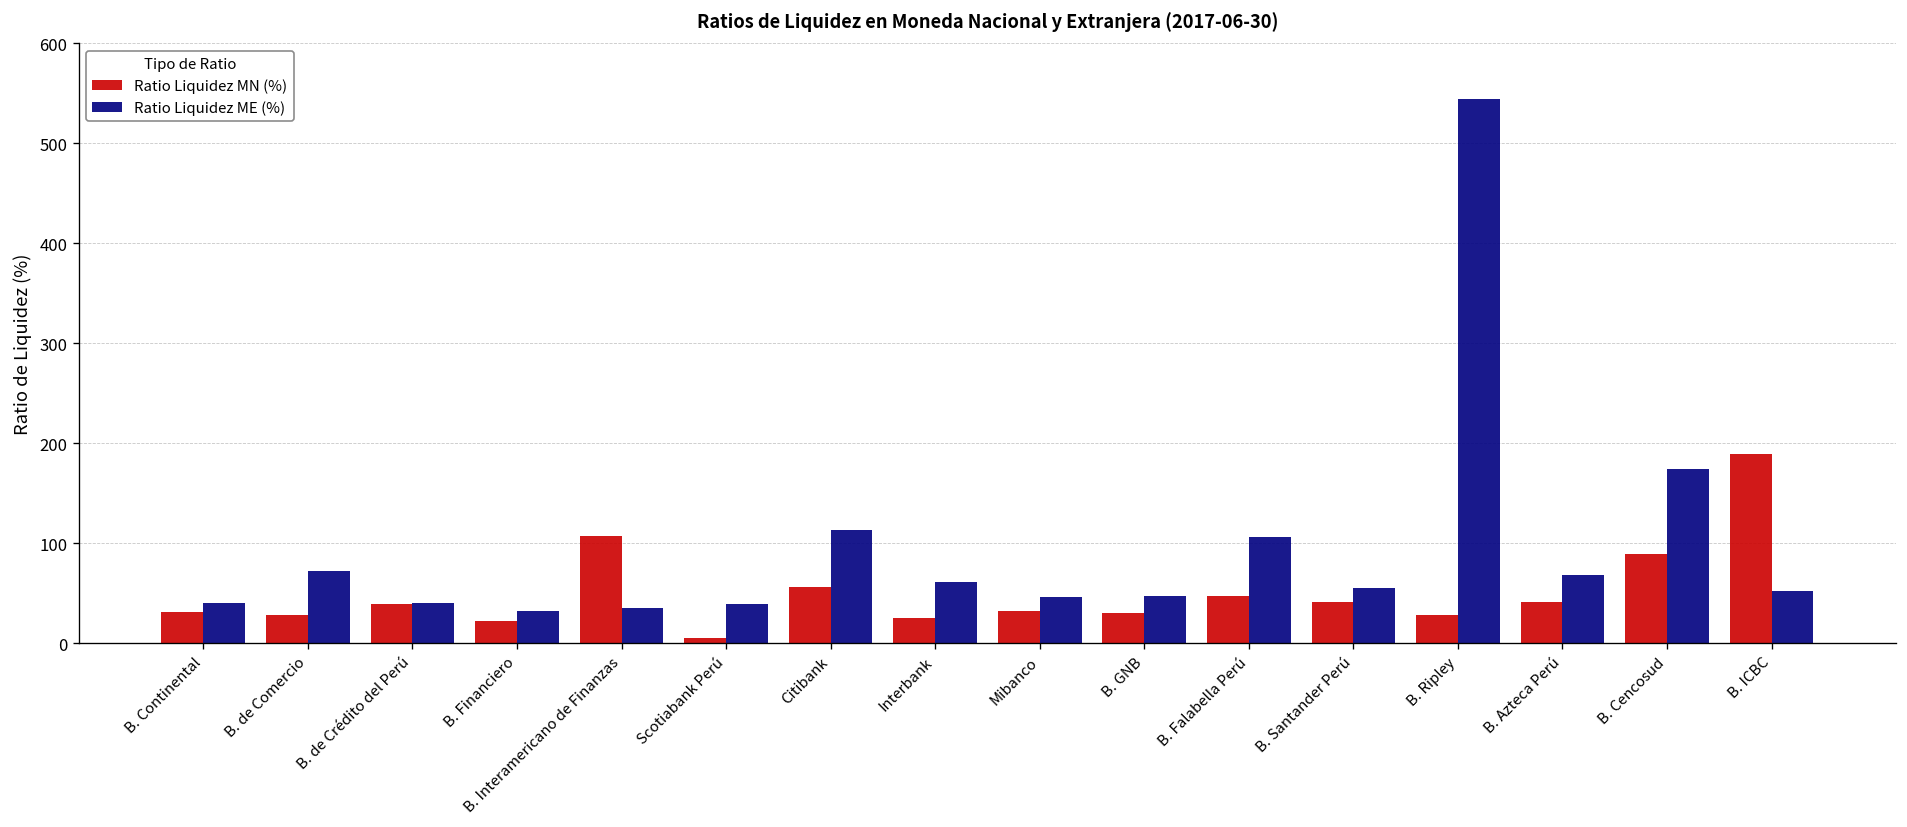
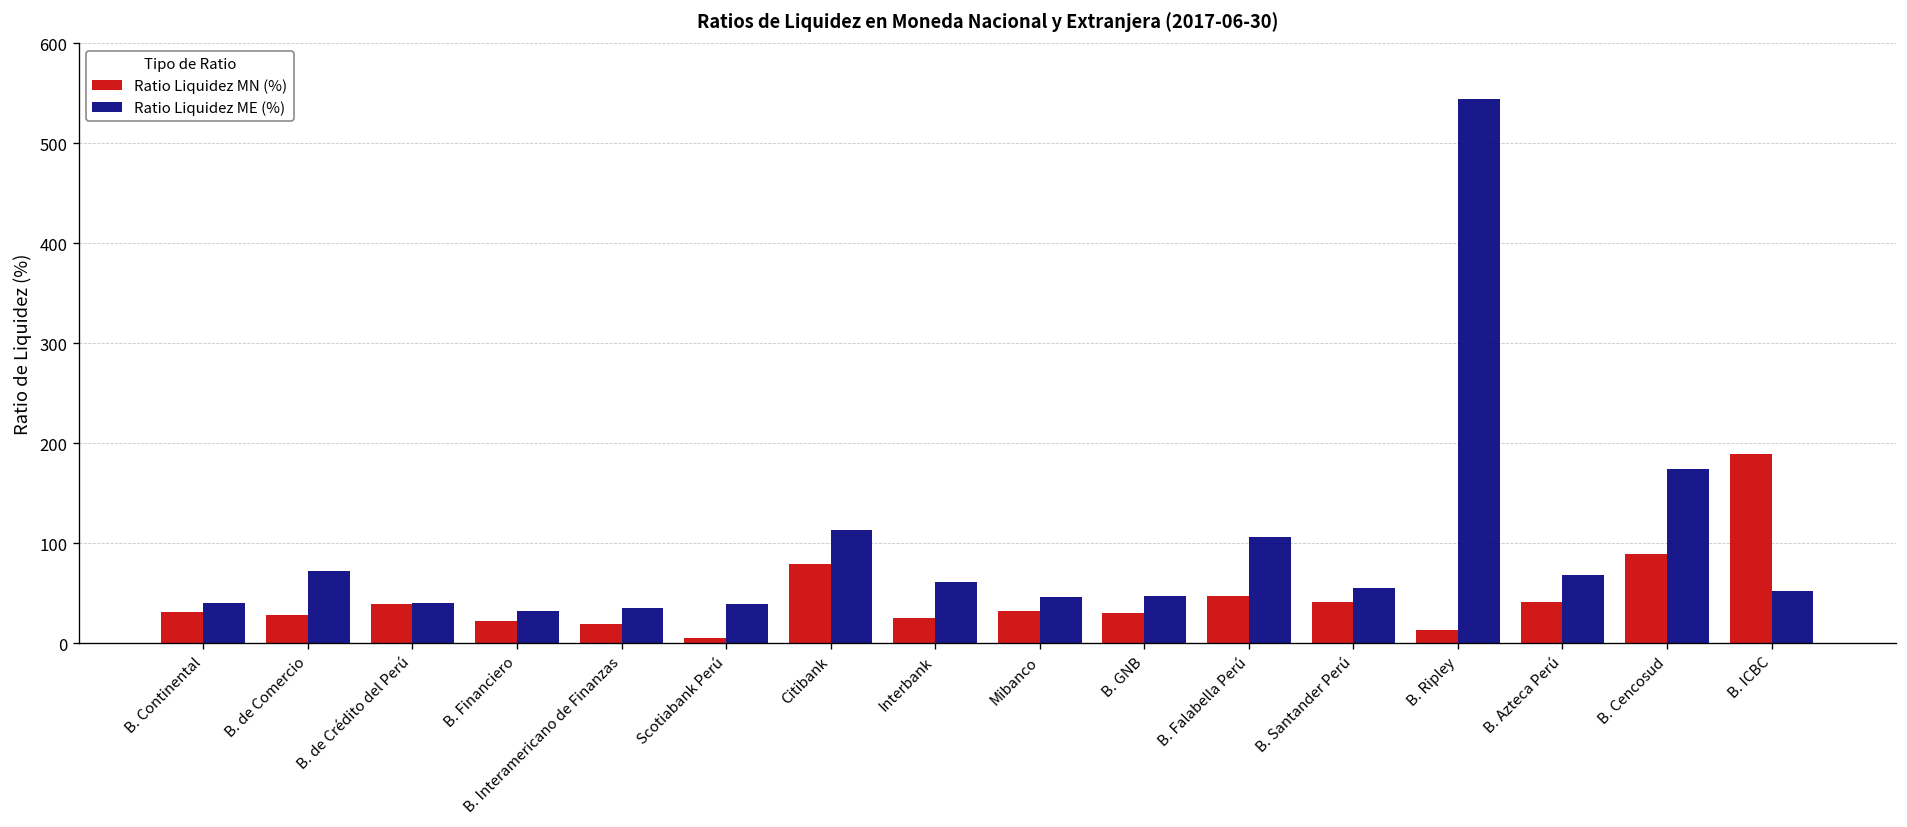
  {
    "Ratio Liquidez MN (%)": {
      "B. Continental": 30,
      "B. de Comercio": 30,
      "B. de Crédito del Perú": 40,
      "B. Financiero": 20,
-     "B. Interamericano de Finanzas": 110,
+     "B. Interamericano de Finanzas": 20,
      "Scotiabank Perú": 10,
-     "Citibank": 60,
+     "Citibank": 80,
      "Interbank": 30,
      "Mibanco": 30,
      "B. GNB": 30,
      "B. Falabella Perú": 50,
      "B. Santander Perú": 40,
-     "B. Ripley": 30,
+     "B. Ripley": 10,
      "B. Azteca Perú": 40,
      "B. Cencosud": 90,
      "B. ICBC": 190
    },
    "Ratio Liquidez ME (%)": {
      "B. Continental": 40,
      "B. de Comercio": 70,
      "B. de Crédito del Perú": 40,
      "B. Financiero": 30,
      "B. Interamericano de Finanzas": 40,
      "Scotiabank Perú": 40,
      "Citibank": 110,
      "Interbank": 60,
      "Mibanco": 50,
      "B. GNB": 50,
      "B. Falabella Perú": 110,
      "B. Santander Perú": 50,
      "B. Ripley": 540,
      "B. Azteca Perú": 70,
      "B. Cencosud": 170,
      "B. ICBC": 50
    }
  }
